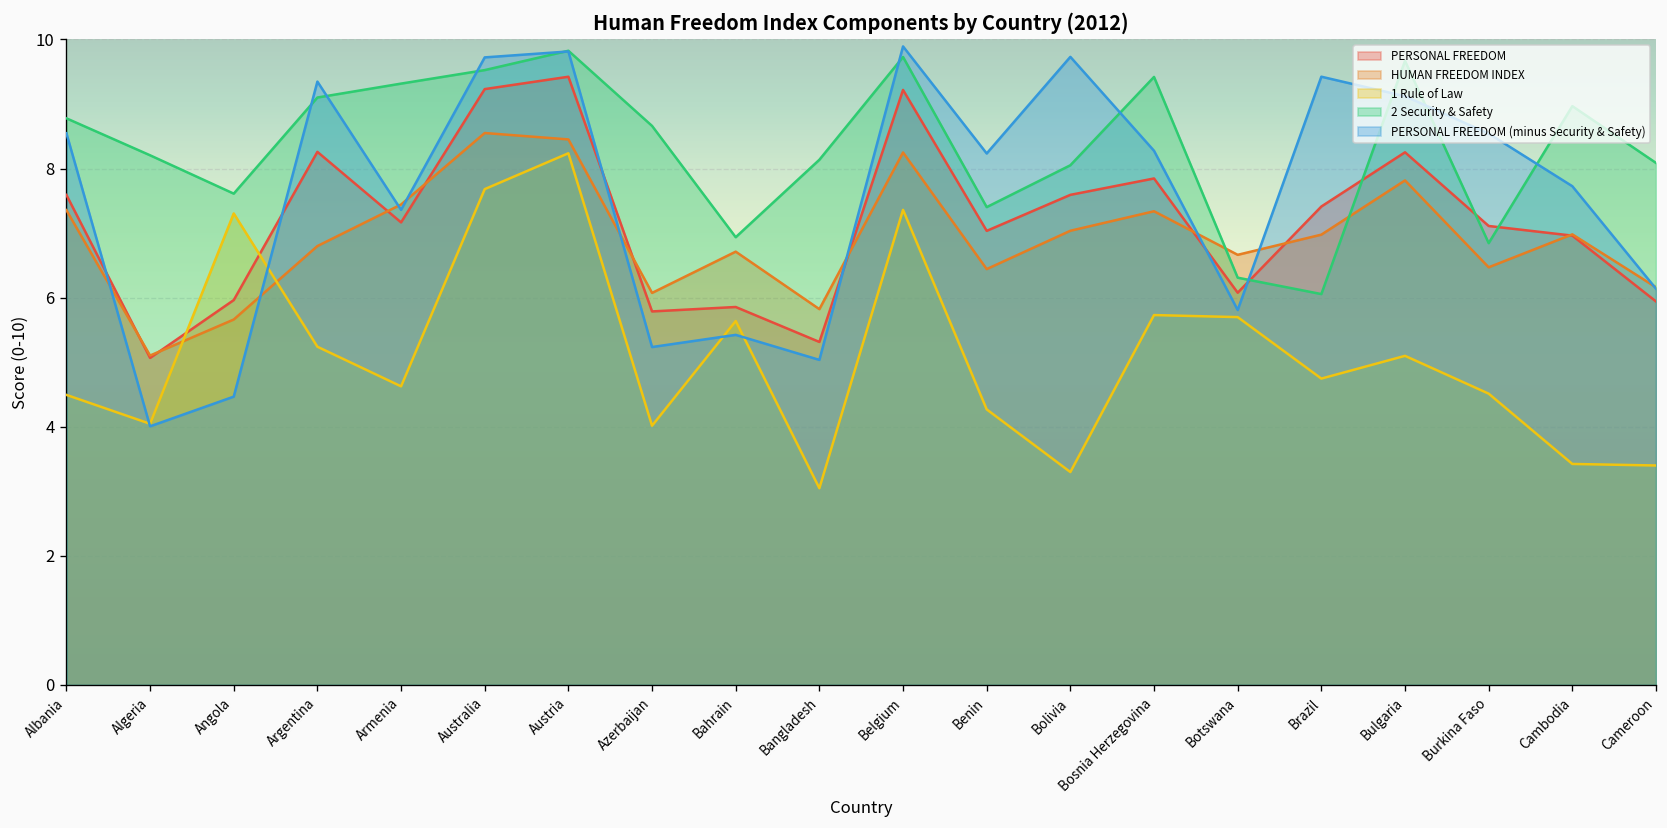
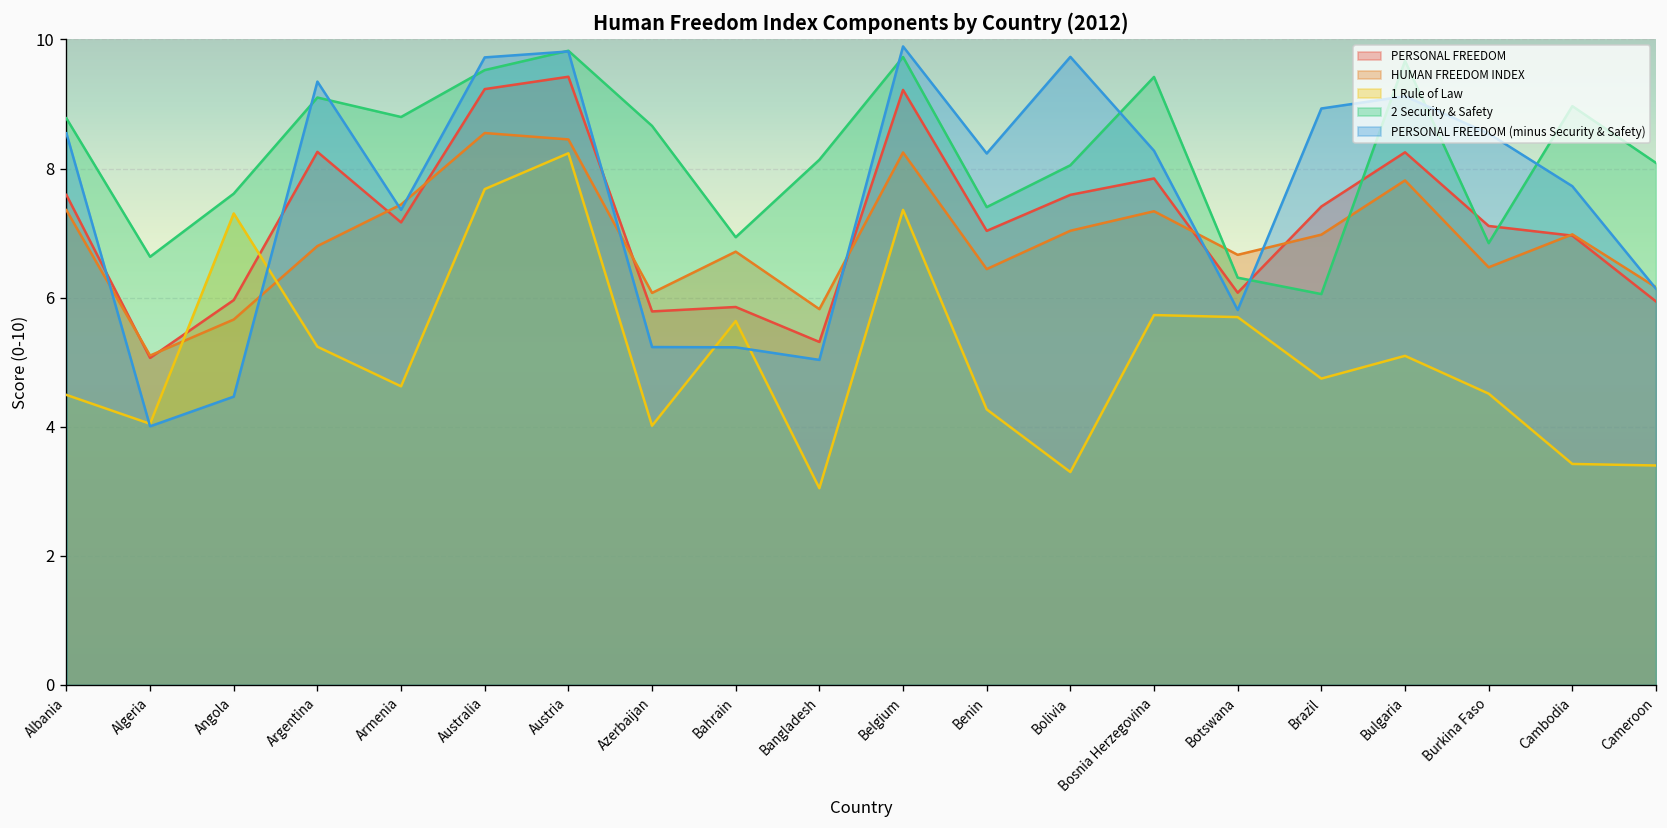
  {
    "2 Security & Safety": {
      "Albania": 8.8,
-     "Algeria": 8.2,
+     "Algeria": 6.6,
      "Angola": 7.6,
      "Argentina": 9.1,
-     "Armenia": 9.3,
+     "Armenia": 8.8,
      "Australia": 9.5,
      "Azerbaijan": 8.7,
      "Bahrain": 6.9,
      "Bangladesh": 8.1,
      "Belgium": 9.7,
      "Benin": 7.4,
      "Bolivia": 8.1,
      "Bosnia Herzegovina": 9.4,
      "Botswana": 6.3,
      "Brazil": 6.1,
      "Burkina Faso": 6.8,
      "Cameroon": 8.1
    },
    "PERSONAL FREEDOM (minus Security & Safety)": {
      "Albania": 8.5,
      "Angola": 4.5,
      "Argentina": 9.3,
      "Armenia": 7.4,
      "Australia": 9.7,
      "Azerbaijan": 5.2,
-     "Bahrain": 5.4,
+     "Bahrain": 5.2,
      "Bangladesh": 5.0,
      "Belgium": 9.9,
      "Benin": 8.2,
      "Bolivia": 9.7,
      "Bosnia Herzegovina": 8.3,
      "Botswana": 5.8,
-     "Brazil": 9.4,
+     "Brazil": 8.9,
      "Cambodia": 7.7
    }
  }
